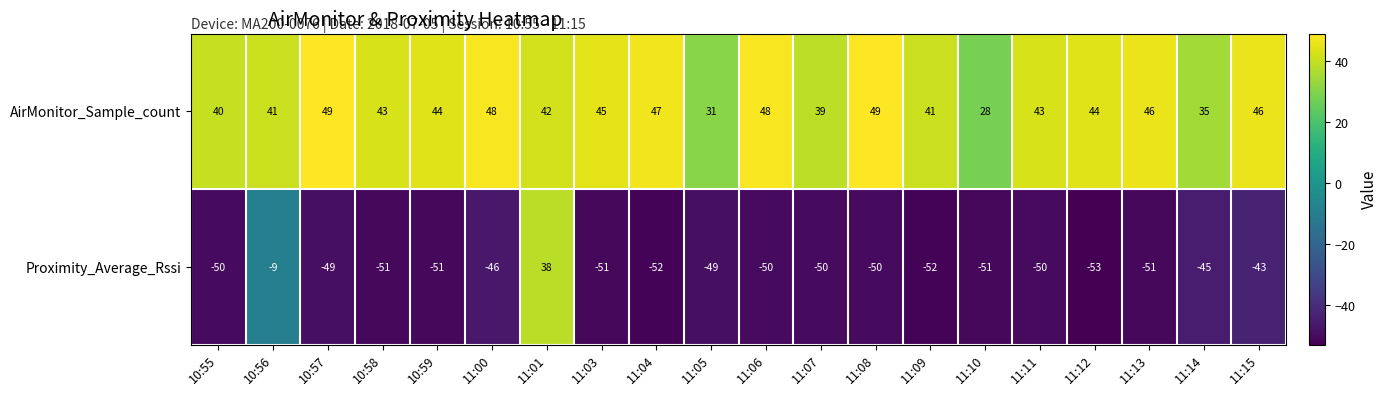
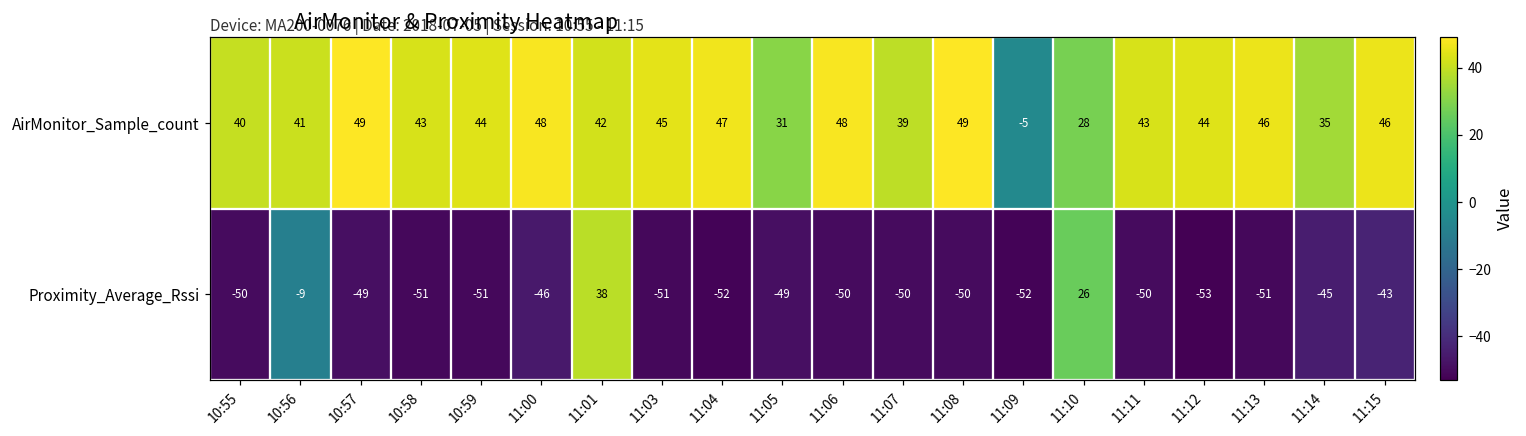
  {
    "AirMonitor_Sample_count": {
      "10:55": 40,
      "10:56": 41,
      "10:57": 49,
      "10:58": 43,
      "10:59": 44,
      "11:00": 48,
      "11:01": 42,
      "11:03": 45,
      "11:04": 47,
      "11:05": 31,
      "11:06": 48,
      "11:07": 39,
      "11:08": 49,
-     "11:09": 41,
+     "11:09": -5,
      "11:10": 28,
      "11:11": 43,
      "11:12": 44,
      "11:13": 46,
      "11:14": 35,
      "11:15": 46
    },
    "Proximity_Average_Rssi": {
      "10:55": -50,
      "10:56": -9,
      "10:57": -49,
      "10:58": -51,
      "10:59": -51,
      "11:00": -46,
      "11:01": 38,
      "11:03": -51,
      "11:04": -52,
      "11:05": -49,
      "11:06": -50,
      "11:07": -50,
      "11:08": -50,
      "11:09": -52,
-     "11:10": -51,
+     "11:10": 26,
      "11:11": -50,
      "11:12": -53,
      "11:13": -51,
      "11:14": -45,
      "11:15": -43
    }
  }
